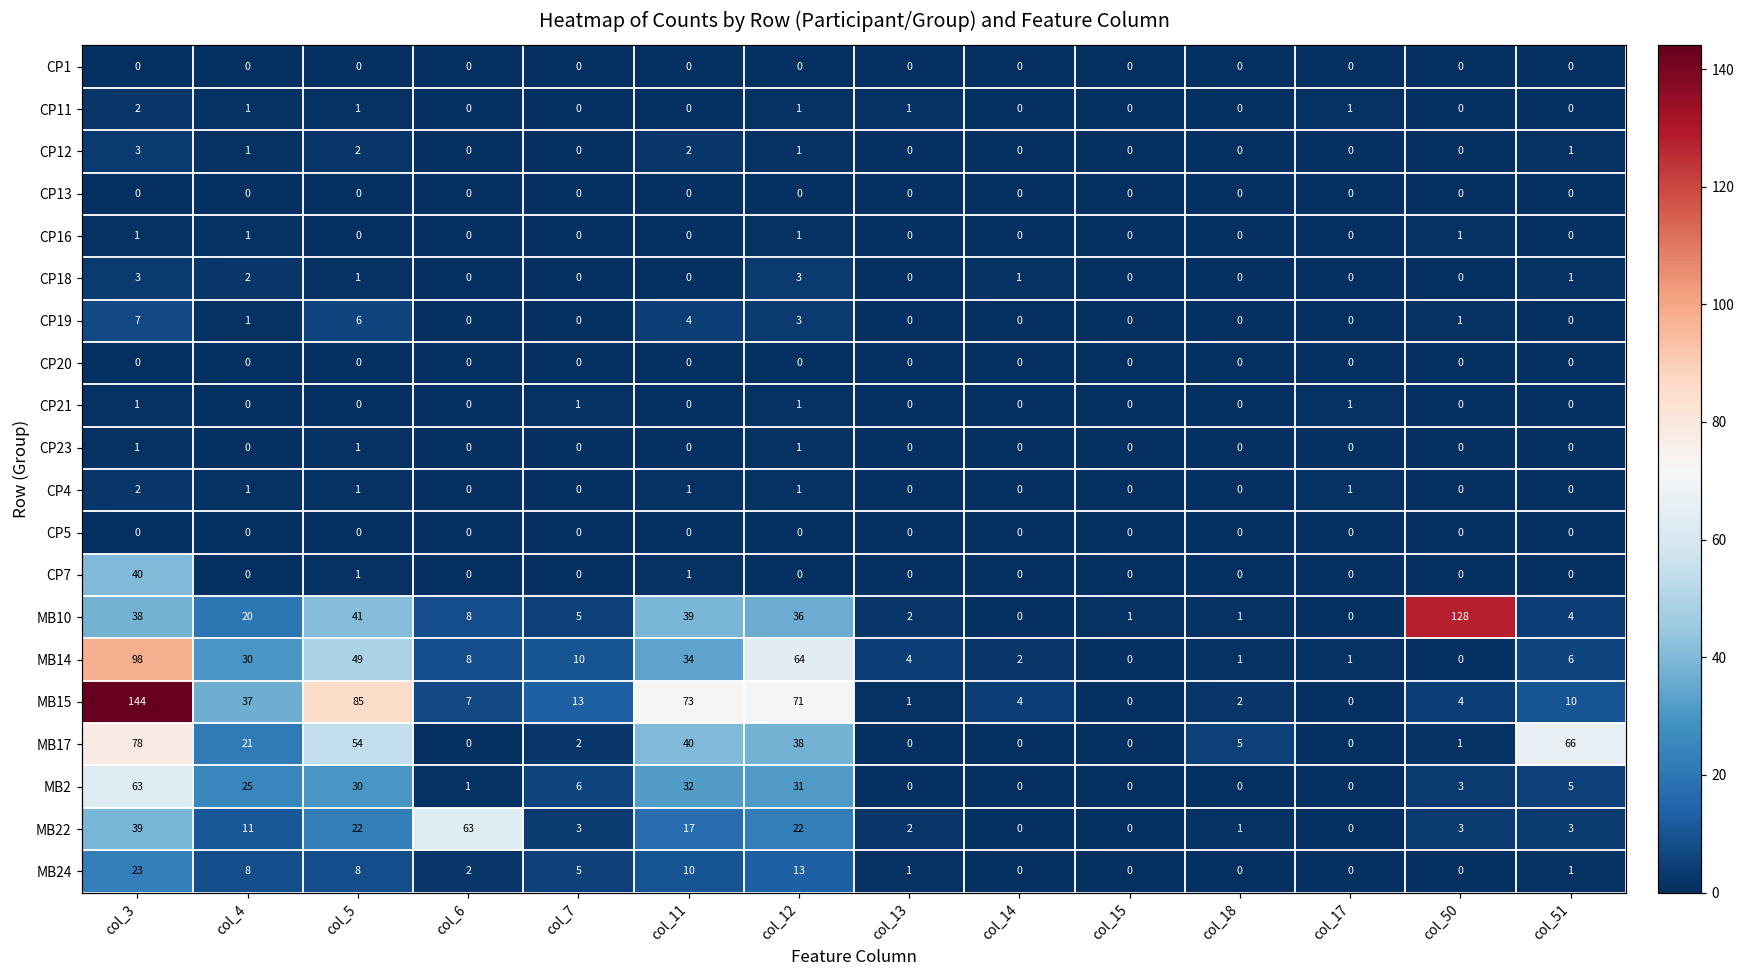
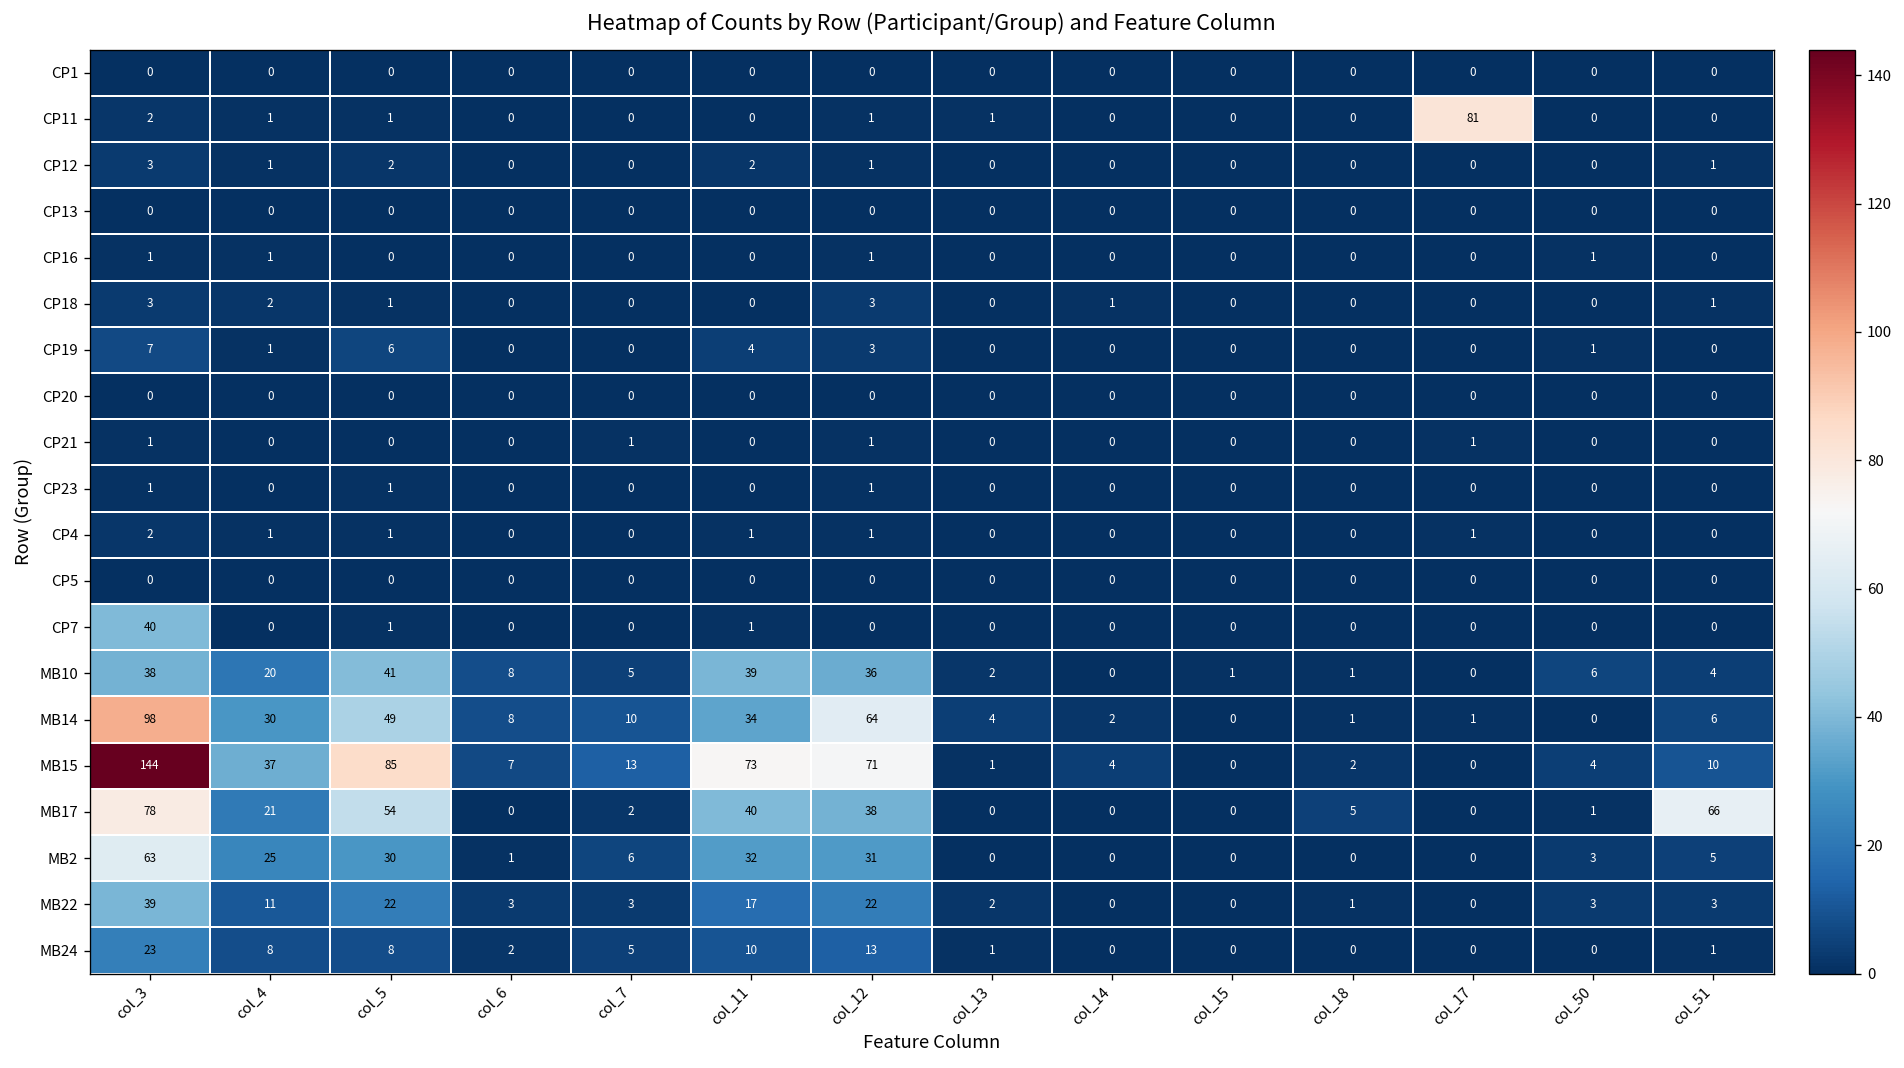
  {
    "CP11": {
      "col_3": 2,
      "col_4": 1,
      "col_5": 1,
      "col_6": 0,
      "col_7": 0,
      "col_11": 0,
      "col_12": 1,
      "col_13": 1,
      "col_14": 0,
      "col_15": 0,
      "col_18": 0,
-     "col_17": 1,
+     "col_17": 81,
      "col_50": 0,
      "col_51": 0
    },
    "MB10": {
      "col_3": 38,
      "col_4": 20,
      "col_5": 41,
      "col_6": 8,
      "col_7": 5,
      "col_11": 39,
      "col_12": 36,
      "col_13": 2,
      "col_14": 0,
      "col_15": 1,
      "col_18": 1,
      "col_17": 0,
-     "col_50": 128,
+     "col_50": 6,
      "col_51": 4
    },
    "MB22": {
      "col_3": 39,
      "col_4": 11,
      "col_5": 22,
-     "col_6": 63,
+     "col_6": 3,
      "col_7": 3,
      "col_11": 17,
      "col_12": 22,
      "col_13": 2,
      "col_14": 0,
      "col_15": 0,
      "col_18": 1,
      "col_17": 0,
      "col_50": 3,
      "col_51": 3
    }
  }
